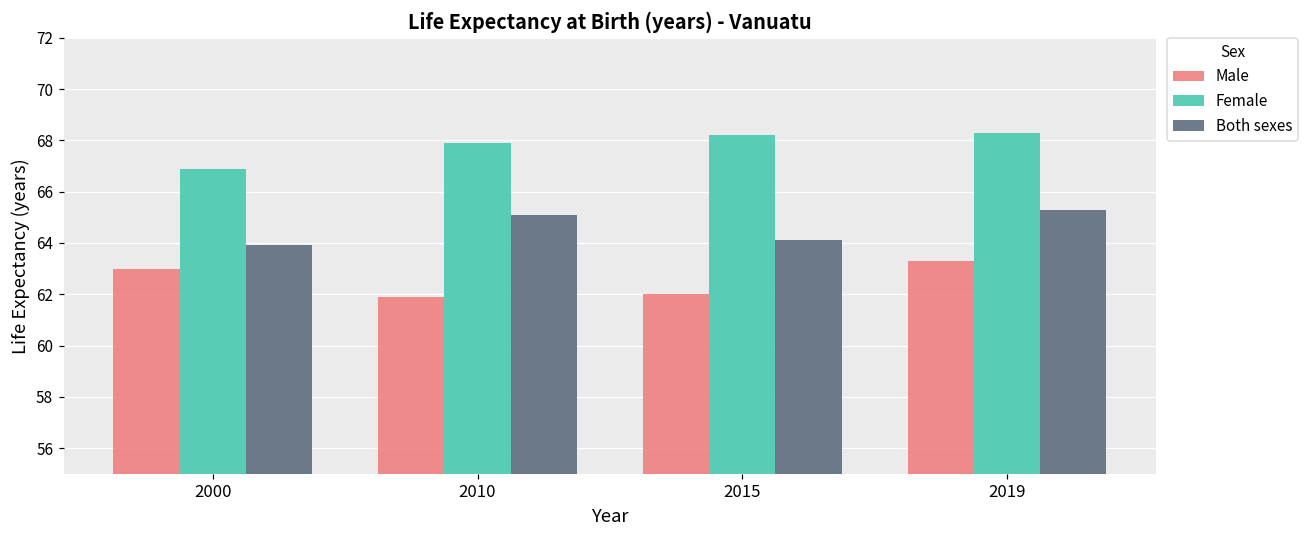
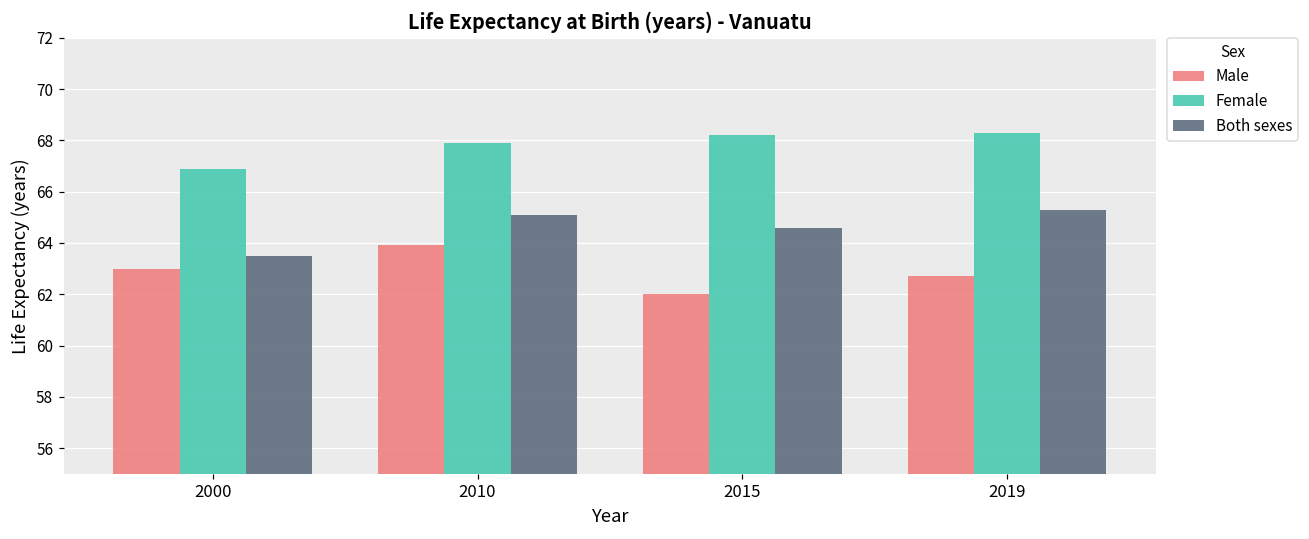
  {
    "Male": {
      "2000": 63.0,
-     "2010": 61.9,
+     "2010": 63.9,
      "2015": 62.0,
-     "2019": 63.3
+     "2019": 62.7
    },
    "Female": {
      "2000": 66.9,
      "2010": 67.9,
      "2015": 68.2,
      "2019": 68.3
    },
    "Both sexes": {
-     "2000": 63.9,
+     "2000": 63.5,
      "2010": 65.1,
-     "2015": 64.1,
+     "2015": 64.6,
      "2019": 65.3
    }
  }
